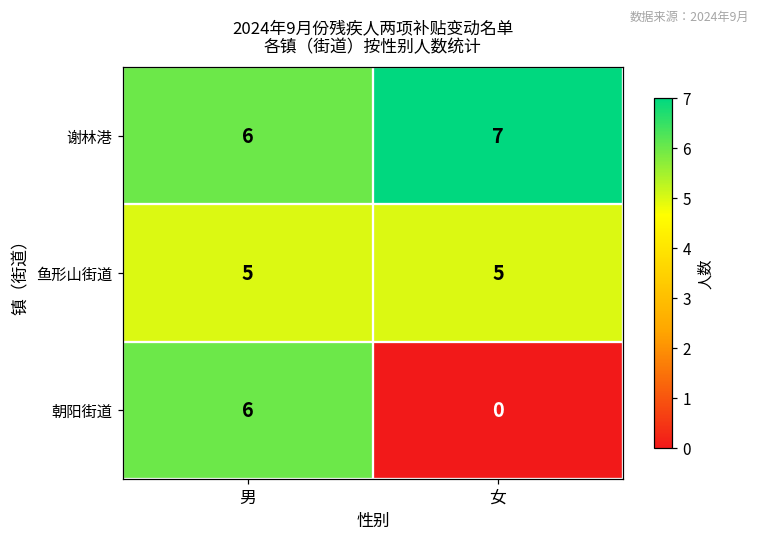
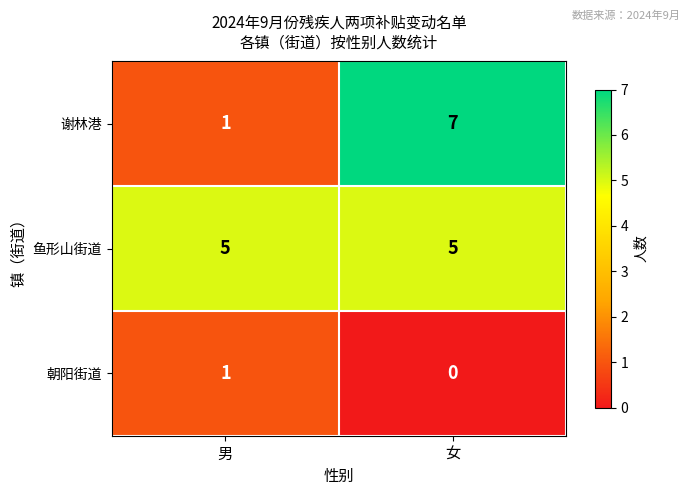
  {
    "谢林港": {
-     "男": 6,
+     "男": 1,
      "女": 7
    },
    "鱼形山街道": {
      "男": 5,
      "女": 5
    },
    "朝阳街道": {
-     "男": 6,
+     "男": 1,
      "女": 0
    }
  }
